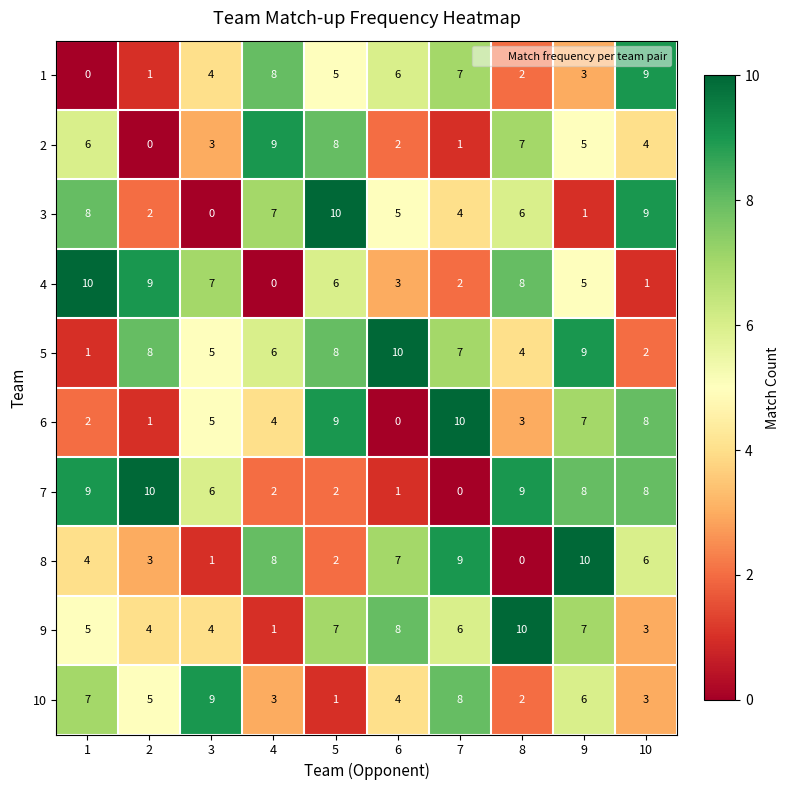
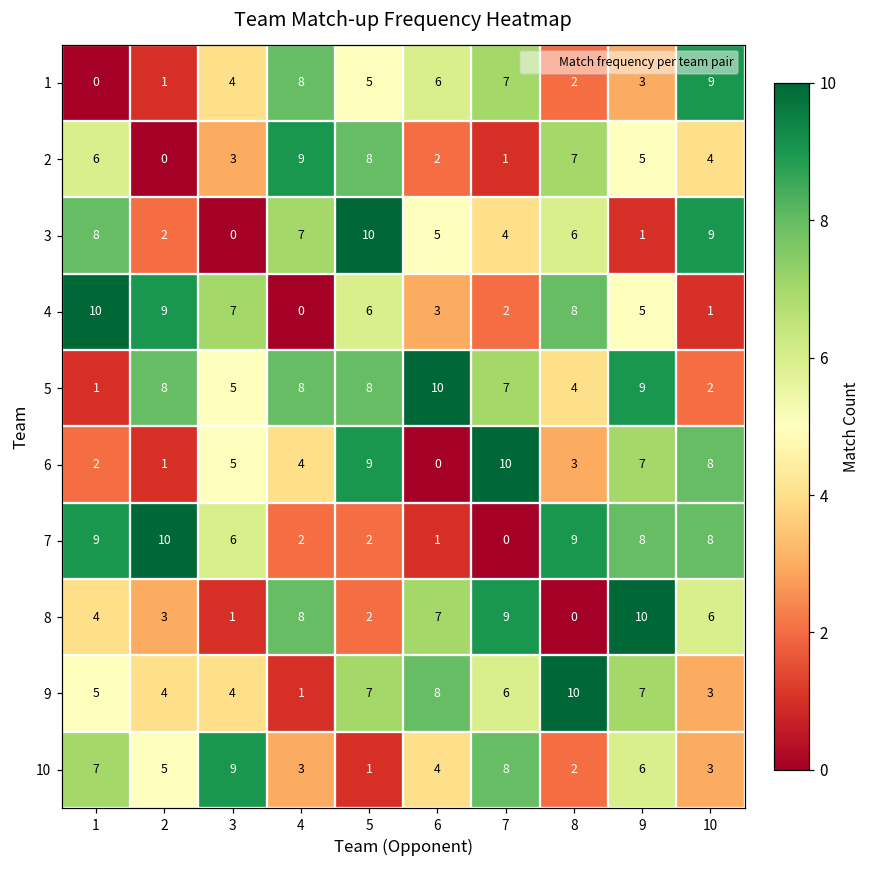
  {
    "1": {
      "1": 0,
      "2": 1,
      "3": 4,
      "4": 8,
      "5": 5,
      "6": 6,
      "7": 7,
      "8": 2,
      "9": 3,
      "10": 9
    },
    "2": {
      "1": 6,
      "2": 0,
      "3": 3,
      "4": 9,
      "5": 8,
      "6": 2,
      "7": 1,
      "8": 7,
      "9": 5,
      "10": 4
    },
    "3": {
      "1": 8,
      "2": 2,
      "3": 0,
      "4": 7,
      "5": 10,
      "6": 5,
      "7": 4,
      "8": 6,
      "9": 1,
      "10": 9
    },
    "4": {
      "1": 10,
      "2": 9,
      "3": 7,
      "4": 0,
      "5": 6,
      "6": 3,
      "7": 2,
      "8": 8,
      "9": 5,
      "10": 1
    },
    "5": {
      "1": 1,
      "2": 8,
      "3": 5,
-     "4": 6,
+     "4": 8,
      "5": 8,
      "6": 10,
      "7": 7,
      "8": 4,
      "9": 9,
      "10": 2
    },
    "6": {
      "1": 2,
      "2": 1,
      "3": 5,
      "4": 4,
      "5": 9,
      "6": 0,
      "7": 10,
      "8": 3,
      "9": 7,
      "10": 8
    },
    "7": {
      "1": 9,
      "2": 10,
      "3": 6,
      "4": 2,
      "5": 2,
      "6": 1,
      "7": 0,
      "8": 9,
      "9": 8,
      "10": 8
    },
    "8": {
      "1": 4,
      "2": 3,
      "3": 1,
      "4": 8,
      "5": 2,
      "6": 7,
      "7": 9,
      "8": 0,
      "9": 10,
      "10": 6
    },
    "9": {
      "1": 5,
      "2": 4,
      "3": 4,
      "4": 1,
      "5": 7,
      "6": 8,
      "7": 6,
      "8": 10,
      "9": 7,
      "10": 3
    },
    "10": {
      "1": 7,
      "2": 5,
      "3": 9,
      "4": 3,
      "5": 1,
      "6": 4,
      "7": 8,
      "8": 2,
      "9": 6,
      "10": 3
    }
  }
